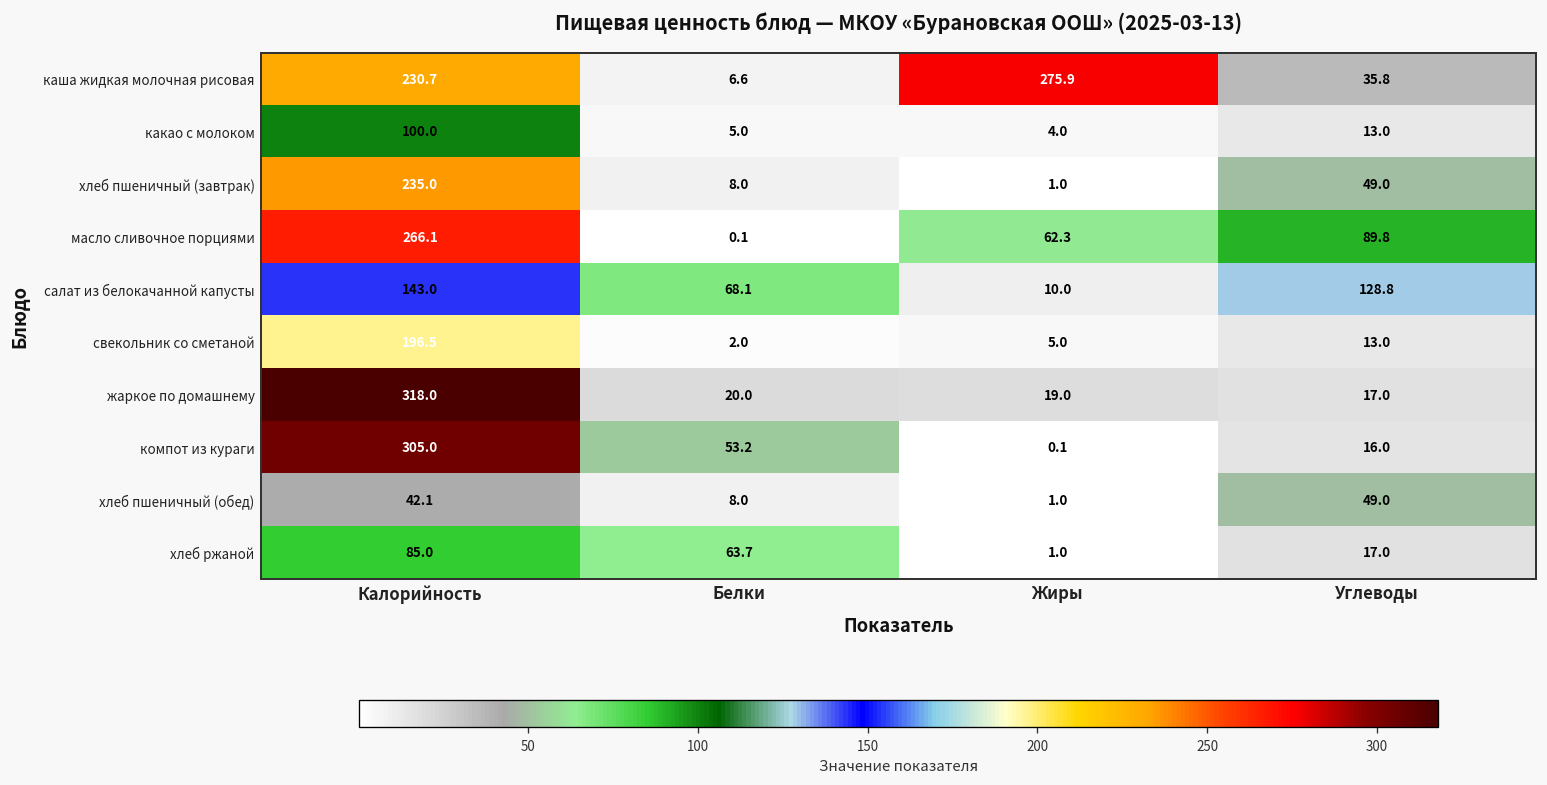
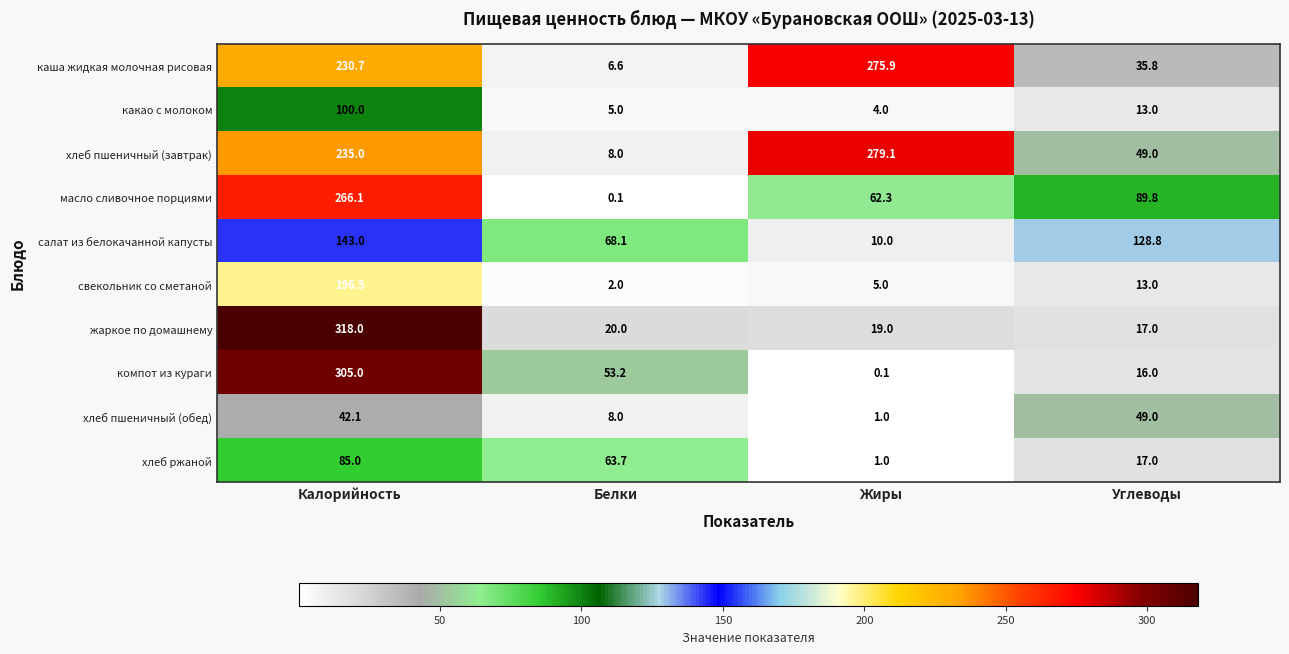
  {
    "каша жидкая молочная рисовая": {
      "Калорийность": 230.7,
      "Белки": 6.6,
      "Жиры": 275.9,
      "Углеводы": 35.8
    },
    "какао с молоком": {
      "Калорийность": 100.0,
      "Белки": 5.0,
      "Жиры": 4.0,
      "Углеводы": 13.0
    },
    "хлеб пшеничный (завтрак)": {
      "Калорийность": 235.0,
      "Белки": 8.0,
-     "Жиры": 1.0,
+     "Жиры": 279.1,
      "Углеводы": 49.0
    },
    "масло сливочное порциями": {
      "Калорийность": 266.1,
      "Белки": 0.1,
      "Жиры": 62.3,
      "Углеводы": 89.8
    },
    "салат из белокачанной капусты": {
      "Калорийность": 143.0,
      "Белки": 68.1,
      "Жиры": 10.0,
      "Углеводы": 128.8
    },
    "свекольник со сметаной": {
      "Калорийность": 196.5,
      "Белки": 2.0,
      "Жиры": 5.0,
      "Углеводы": 13.0
    },
    "жаркое по домашнему": {
      "Калорийность": 318.0,
      "Белки": 20.0,
      "Жиры": 19.0,
      "Углеводы": 17.0
    },
    "компот из кураги": {
      "Калорийность": 305.0,
      "Белки": 53.2,
      "Жиры": 0.1,
      "Углеводы": 16.0
    },
    "хлеб пшеничный (обед)": {
      "Калорийность": 42.1,
      "Белки": 8.0,
      "Жиры": 1.0,
      "Углеводы": 49.0
    },
    "хлеб ржаной": {
      "Калорийность": 85.0,
      "Белки": 63.7,
      "Жиры": 1.0,
      "Углеводы": 17.0
    }
  }
